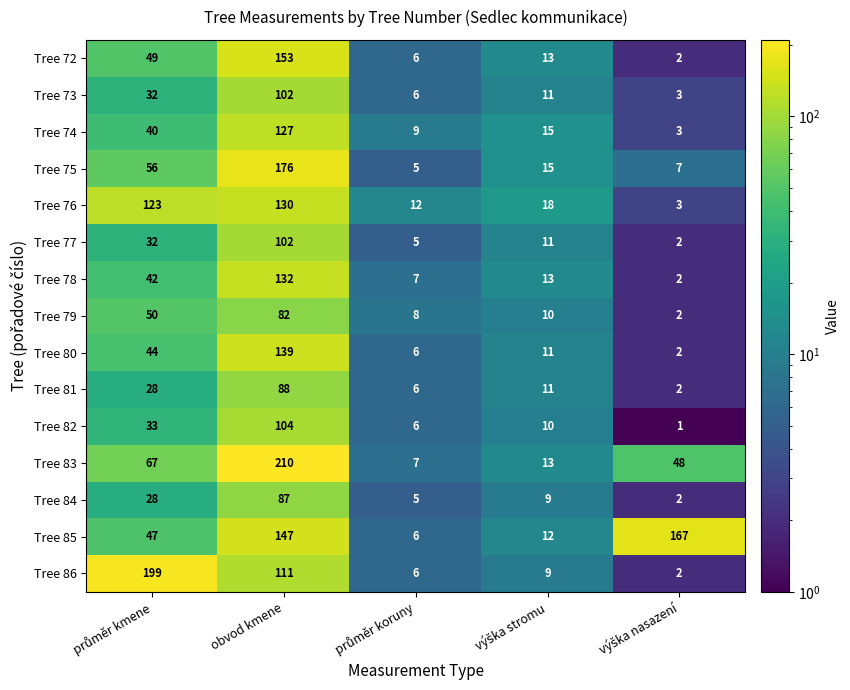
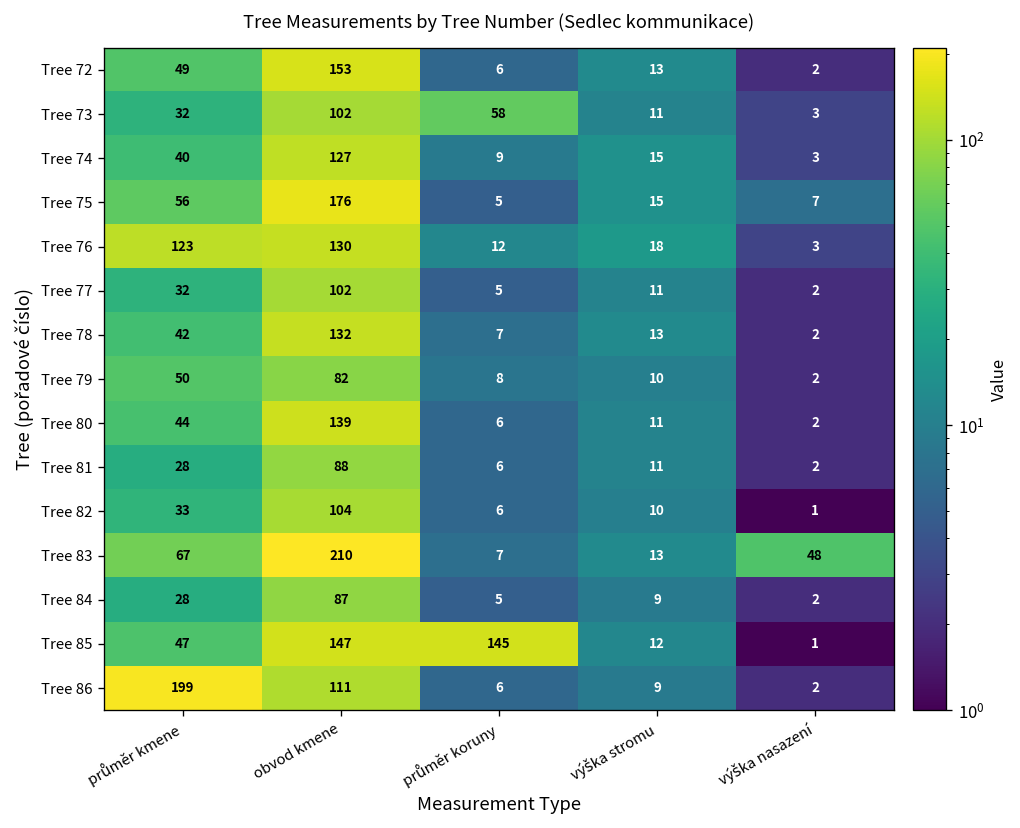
  {
    "Tree 72": {
      "průměr kmene": 49,
      "obvod kmene": 153,
      "průměr koruny": 6,
      "výška stromu": 13,
      "výška nasazení": 2
    },
    "Tree 73": {
      "průměr kmene": 32,
      "obvod kmene": 102,
-     "průměr koruny": 6,
+     "průměr koruny": 58,
      "výška stromu": 11,
      "výška nasazení": 3
    },
    "Tree 74": {
      "průměr kmene": 40,
      "obvod kmene": 127,
      "průměr koruny": 9,
      "výška stromu": 15,
      "výška nasazení": 3
    },
    "Tree 75": {
      "průměr kmene": 56,
      "obvod kmene": 176,
      "průměr koruny": 5,
      "výška stromu": 15,
      "výška nasazení": 7
    },
    "Tree 76": {
      "průměr kmene": 123,
      "obvod kmene": 130,
      "průměr koruny": 12,
      "výška stromu": 18,
      "výška nasazení": 3
    },
    "Tree 77": {
      "průměr kmene": 32,
      "obvod kmene": 102,
      "průměr koruny": 5,
      "výška stromu": 11,
      "výška nasazení": 2
    },
    "Tree 78": {
      "průměr kmene": 42,
      "obvod kmene": 132,
      "průměr koruny": 7,
      "výška stromu": 13,
      "výška nasazení": 2
    },
    "Tree 79": {
      "průměr kmene": 50,
      "obvod kmene": 82,
      "průměr koruny": 8,
      "výška stromu": 10,
      "výška nasazení": 2
    },
    "Tree 80": {
      "průměr kmene": 44,
      "obvod kmene": 139,
      "průměr koruny": 6,
      "výška stromu": 11,
      "výška nasazení": 2
    },
    "Tree 81": {
      "průměr kmene": 28,
      "obvod kmene": 88,
      "průměr koruny": 6,
      "výška stromu": 11,
      "výška nasazení": 2
    },
    "Tree 82": {
      "průměr kmene": 33,
      "obvod kmene": 104,
      "průměr koruny": 6,
      "výška stromu": 10,
      "výška nasazení": 1
    },
    "Tree 83": {
      "průměr kmene": 67,
      "obvod kmene": 210,
      "průměr koruny": 7,
      "výška stromu": 13,
      "výška nasazení": 48
    },
    "Tree 84": {
      "průměr kmene": 28,
      "obvod kmene": 87,
      "průměr koruny": 5,
      "výška stromu": 9,
      "výška nasazení": 2
    },
    "Tree 85": {
      "průměr kmene": 47,
      "obvod kmene": 147,
-     "průměr koruny": 6,
+     "průměr koruny": 145,
      "výška stromu": 12,
-     "výška nasazení": 167
+     "výška nasazení": 1
    },
    "Tree 86": {
      "průměr kmene": 199,
      "obvod kmene": 111,
      "průměr koruny": 6,
      "výška stromu": 9,
      "výška nasazení": 2
    }
  }
